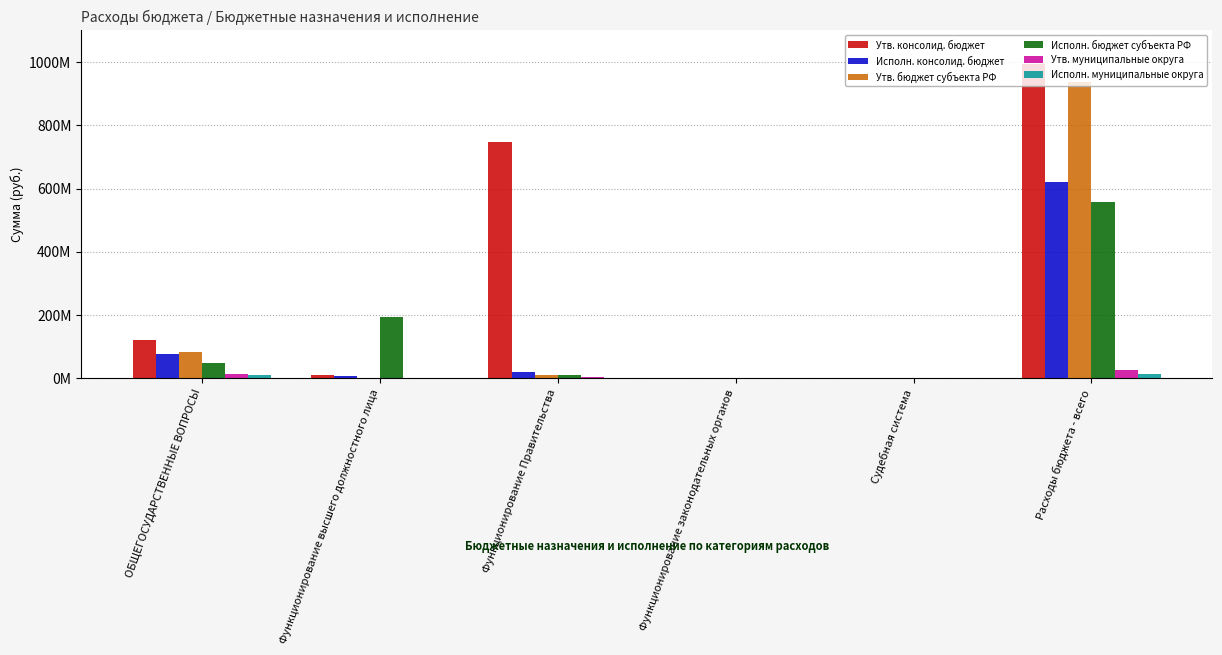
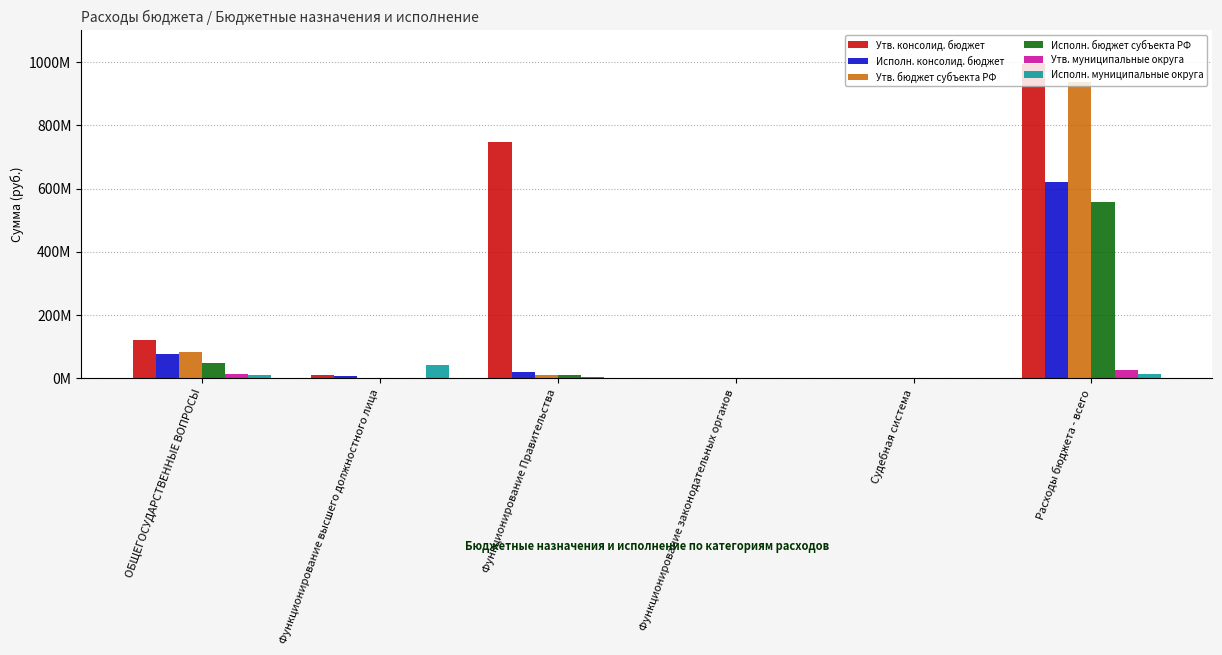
  {
    "Утв. консолид. бюджет": {
      "ОБЩЕГОСУДАРСТВЕННЫЕ ВОПРОСЫ": 120000000,
      "Функционирование высшего должностного лица": 10000000,
      "Функционирование Правительства": 750000000
    },
    "Исполн. консолид. бюджет": {
      "ОБЩЕГОСУДАРСТВЕННЫЕ ВОПРОСЫ": 80000000,
      "Функционирование Правительства": 20000000,
      "Расходы бюджета - всего": 620000000
    },
    "Утв. бюджет субъекта РФ": {
      "ОБЩЕГОСУДАРСТВЕННЫЕ ВОПРОСЫ": 80000000,
      "Функционирование Правительства": 10000000
    },
    "Исполн. бюджет субъекта РФ": {
      "ОБЩЕГОСУДАРСТВЕННЫЕ ВОПРОСЫ": 50000000,
-     "Функционирование высшего должностного лица": 190000000,
+     "Функционирование высшего должностного лица": 0,
      "Функционирование Правительства": 10000000,
      "Расходы бюджета - всего": 560000000
    },
    "Утв. муниципальные округа": {
      "ОБЩЕГОСУДАРСТВЕННЫЕ ВОПРОСЫ": 10000000,
      "Функционирование законодательных органов": 0,
      "Судебная система": 0,
      "Расходы бюджета - всего": 30000000
    },
    "Исполн. муниципальные округа": {
      "ОБЩЕГОСУДАРСТВЕННЫЕ ВОПРОСЫ": 10000000,
-     "Функционирование высшего должностного лица": 0,
+     "Функционирование высшего должностного лица": 40000000,
      "Функционирование законодательных органов": 0,
      "Судебная система": 0,
      "Расходы бюджета - всего": 10000000
    }
  }
